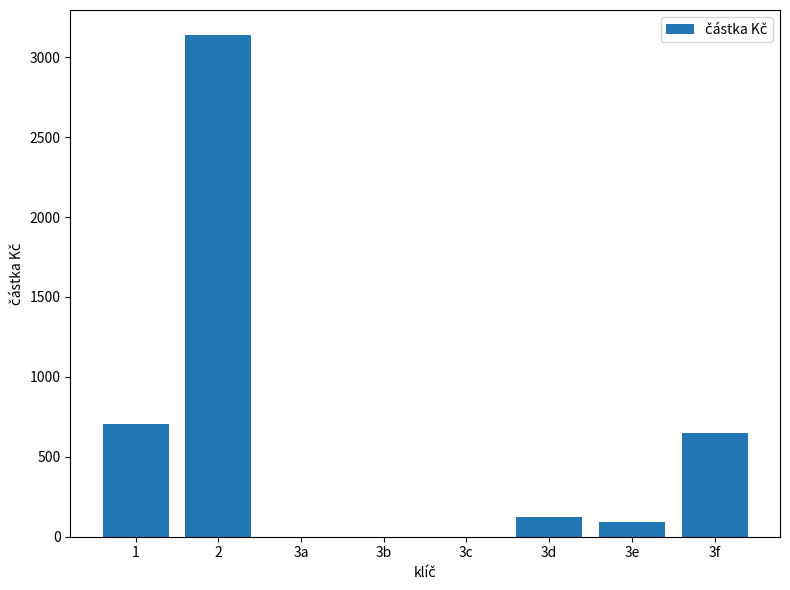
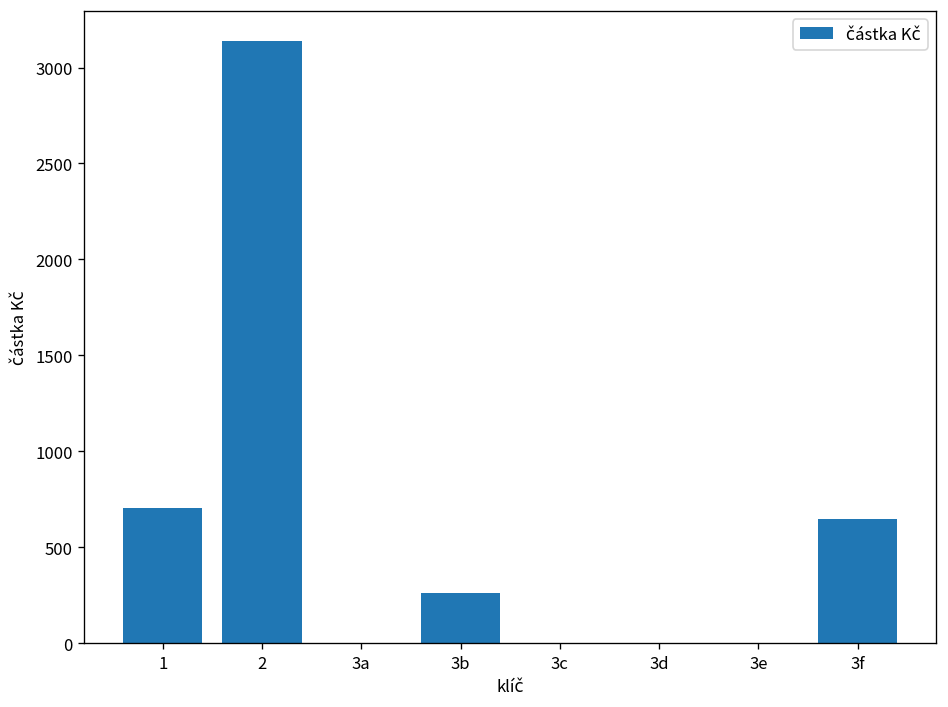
  {
    "1": 710,
    "2": 3140,
    "3a": 0,
-   "3b": 0,
+   "3b": 260,
    "3c": 0,
-   "3d": 130,
-   "3e": 90,
+   "3d": 0,
+   "3e": 0,
    "3f": 650
  }
